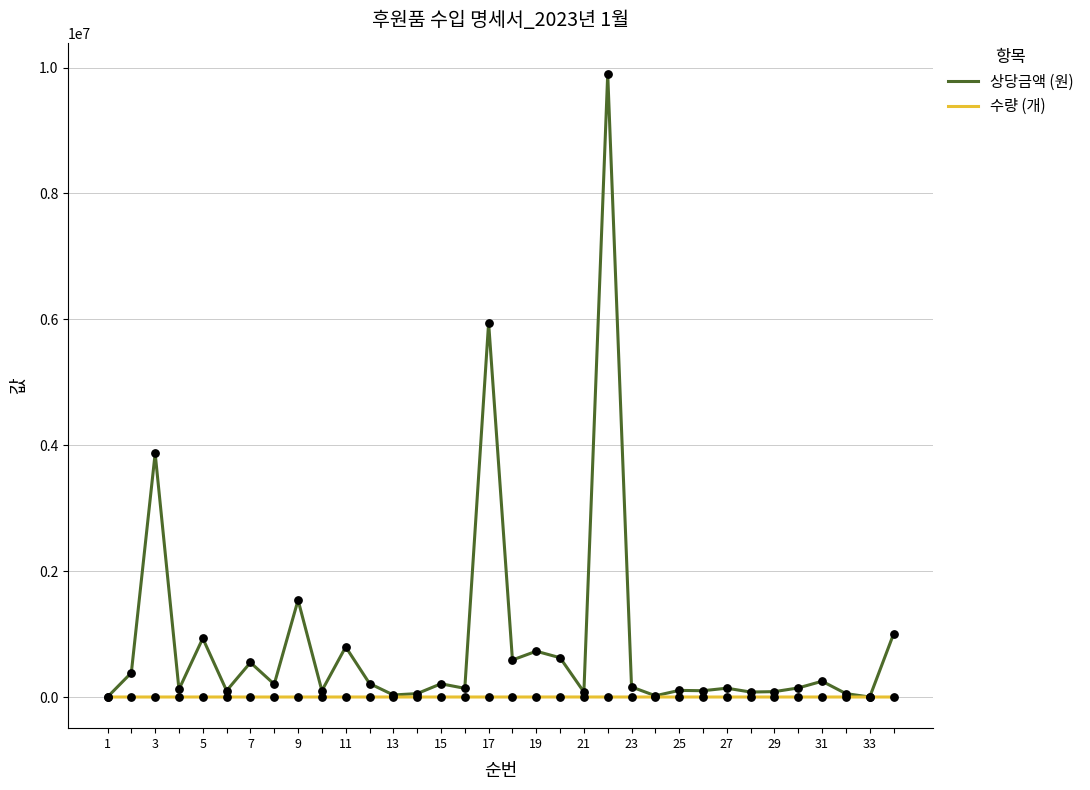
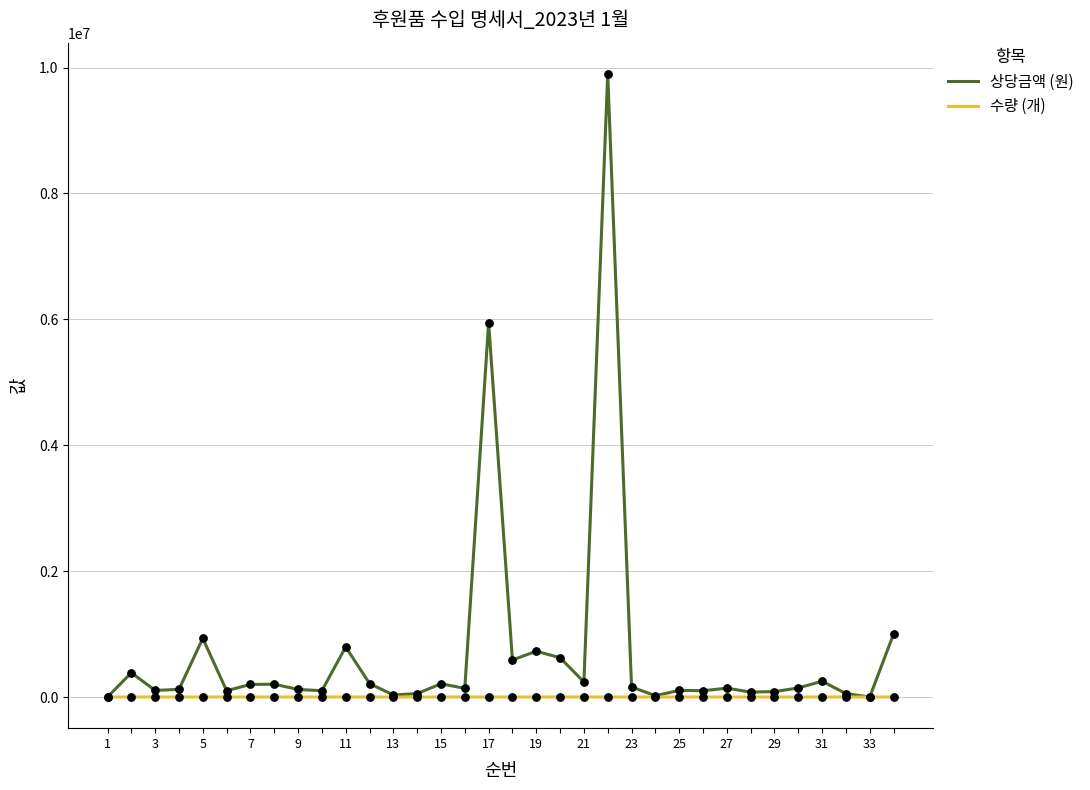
  {
    "상당금액 (원)": {
-     "3": 3900000,
+     "3": 100000,
      "5": 900000,
-     "7": 500000,
-     "9": 1500000,
+     "7": 200000,
+     "9": 100000,
      "11": 800000,
      "15": 200000,
      "17": 5900000,
      "19": 700000,
-     "21": 100000,
+     "21": 200000,
      "23": 200000,
      "25": 100000,
      "27": 100000,
      "29": 100000,
      "31": 300000
    },
    "수량 (개)": {
      "3": 0,
      "5": 0,
      "7": 0,
      "9": 0,
      "11": 0,
      "15": 0,
      "17": 0,
      "19": 0,
      "21": 0,
      "23": 0,
      "25": 0,
      "27": 0,
      "29": 0,
      "31": 0
    }
  }
